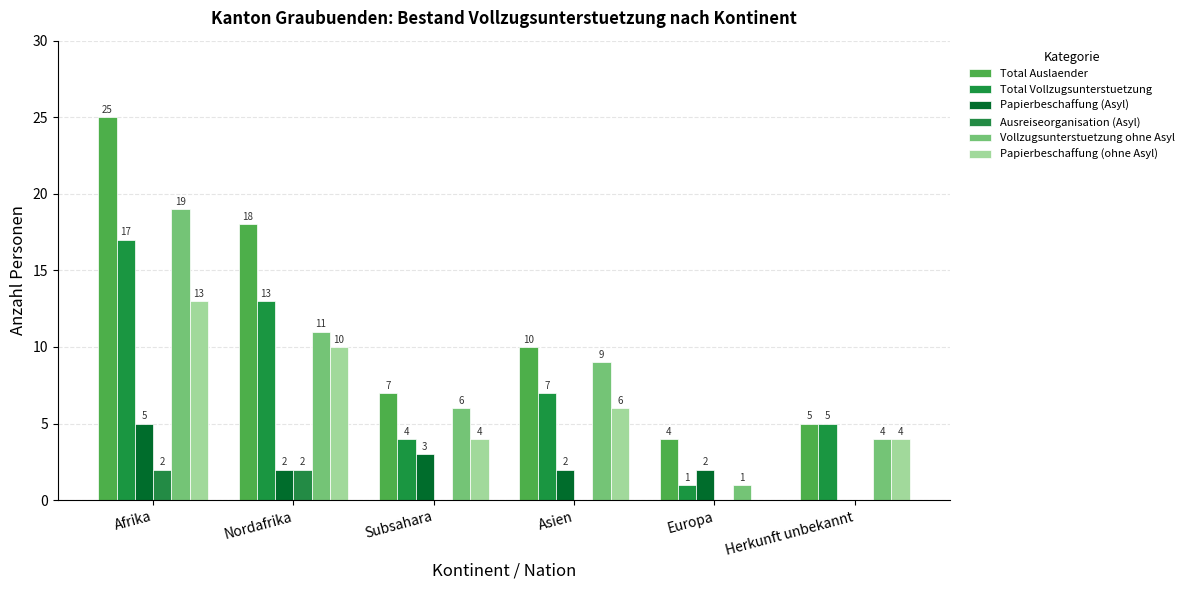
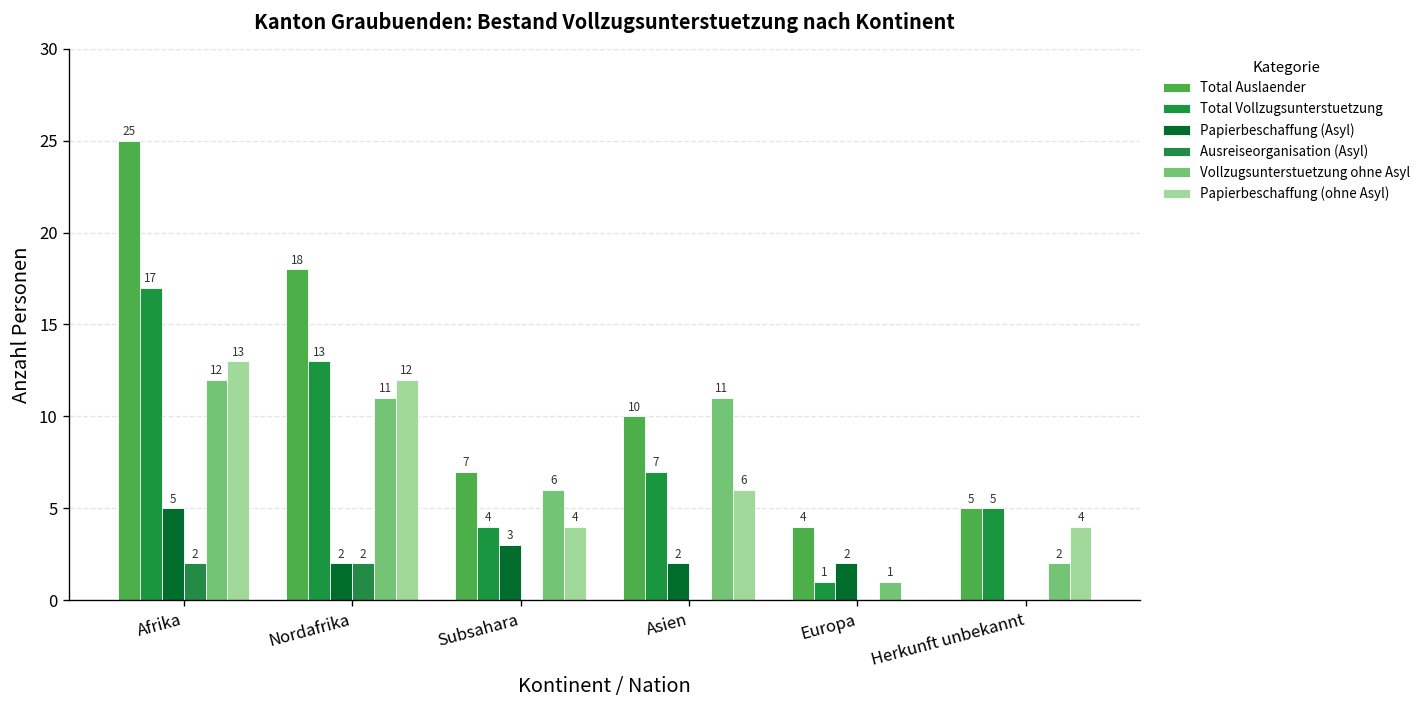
  {
    "Vollzugsunterstuetzung ohne Asyl": {
-     "Afrika": 19,
+     "Afrika": 12,
      "Nordafrika": 11,
      "Subsahara": 6,
-     "Asien": 9,
+     "Asien": 11,
      "Europa": 1,
-     "Herkunft unbekannt": 4
+     "Herkunft unbekannt": 2
    },
    "Papierbeschaffung (ohne Asyl)": {
      "Afrika": 13,
-     "Nordafrika": 10,
+     "Nordafrika": 12,
      "Subsahara": 4,
      "Asien": 6,
      "Herkunft unbekannt": 4
    }
  }
